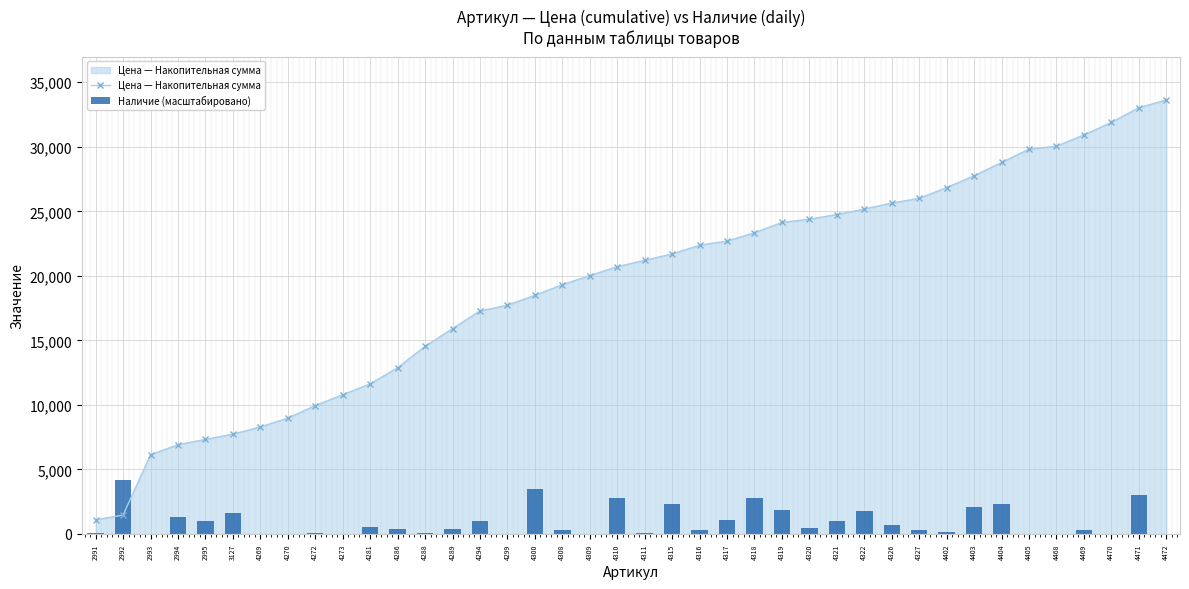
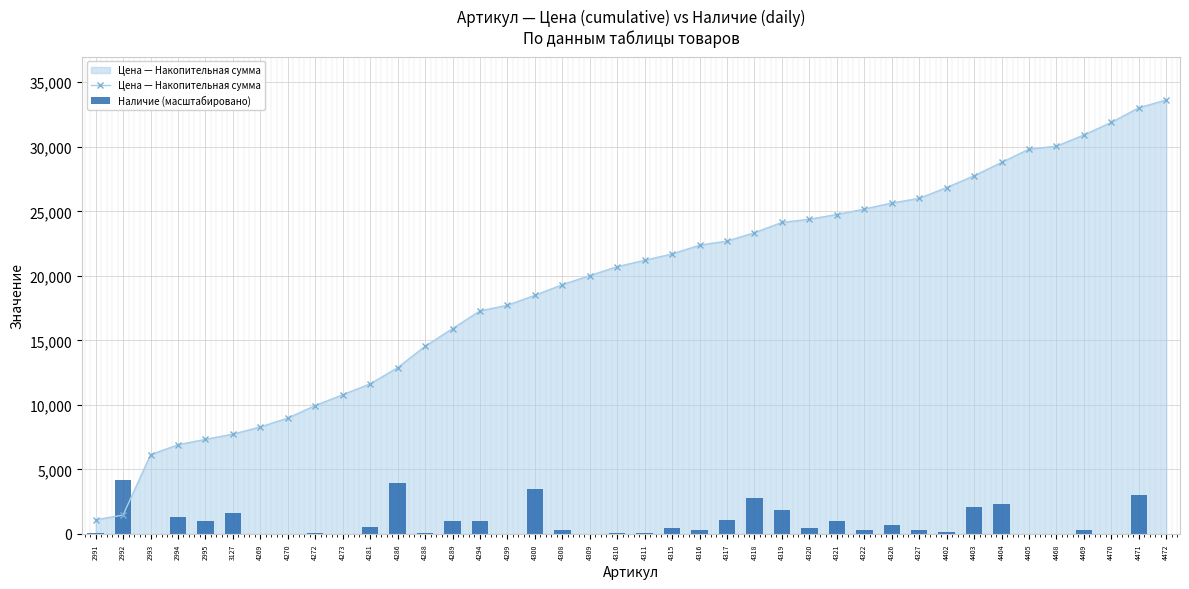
  {
    "Цена — Накопительная сумма": {
      "2991": "1,100",
      "2992": "1,500",
      "2993": "6,100",
      "2994": "6,900",
      "2995": "7,300",
      "3127": "7,700",
      "4269": "8,300",
      "4270": "9,000",
      "4272": "10,000",
      "4273": "10,800",
      "4281": "11,600",
      "4286": "12,900",
      "4288": "14,500",
      "4289": "15,900",
      "4294": "17,300",
      "4299": "17,700",
      "4300": "18,500",
      "4308": "19,300",
      "4309": "20,000",
      "4310": "20,700",
      "4311": "21,200",
      "4315": "21,700",
      "4316": "22,400",
      "4317": "22,700",
      "4318": "23,300",
      "4319": "24,100",
      "4320": "24,400",
      "4321": "24,800",
      "4322": "25,200",
      "4326": "25,600",
      "4327": "26,000",
      "4402": "26,800",
      "4403": "27,800",
      "4404": "28,800",
      "4405": "29,800",
      "4468": "30,000",
      "4469": "30,900",
      "4470": "31,900",
      "4471": "33,000",
      "4472": "33,600"
    },
    "Наличие (масштабировано)": {
      "2992": "4,200",
      "2993": "0",
      "2994": "1,300",
      "2995": "1,000",
      "3127": "1,600",
      "4269": "0",
      "4270": "0",
      "4281": "500",
-     "4286": "300",
-     "4289": "300",
+     "4286": "3,900",
+     "4289": "1,000",
      "4294": "1,000",
      "4300": "3,500",
      "4308": "300",
-     "4310": "2,800",
-     "4315": "2,300",
+     "4310": "100",
+     "4315": "500",
      "4316": "300",
      "4317": "1,100",
      "4318": "2,800",
      "4319": "1,800",
      "4320": "500",
      "4321": "1,000",
-     "4322": "1,700",
+     "4322": "300",
      "4326": "700",
      "4327": "300",
      "4403": "2,100",
      "4404": "2,400",
      "4468": "0",
      "4469": "300",
      "4470": "0",
      "4471": "3,000",
      "4472": "0"
    }
  }
